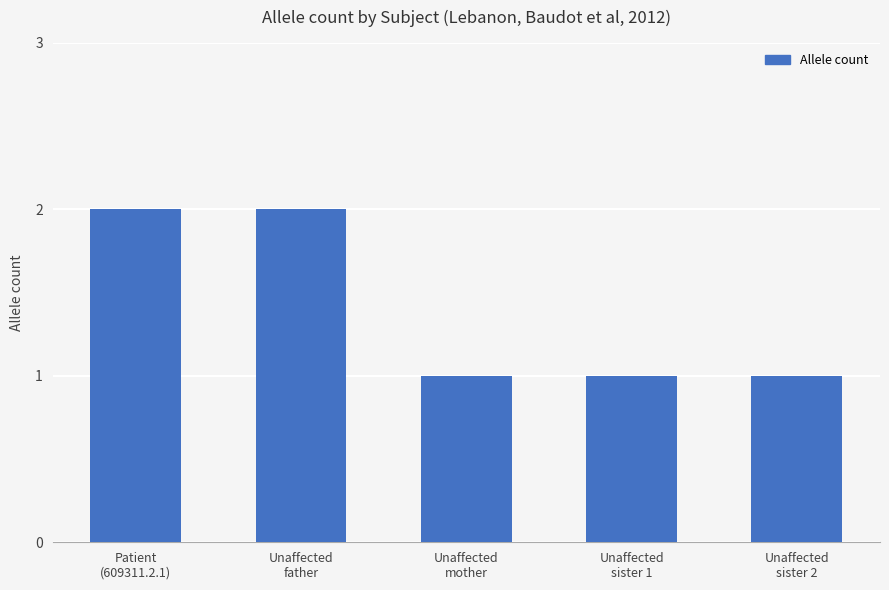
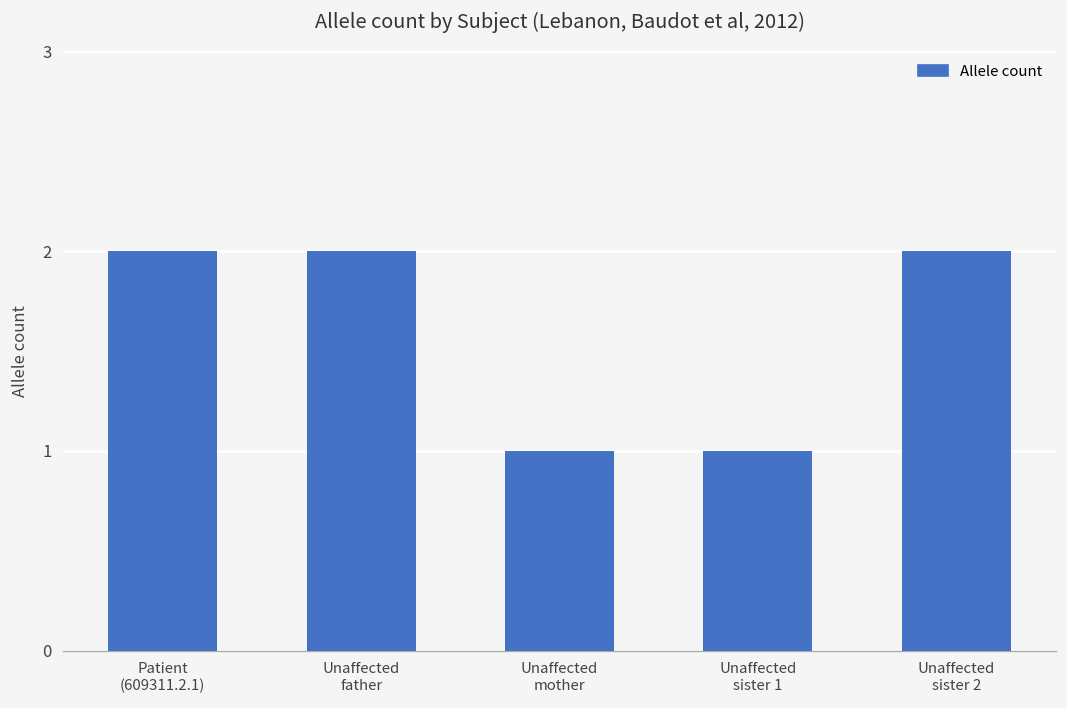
  {
    "Patient (609311.2.1)": 2,
    "Unaffected father": 2,
    "Unaffected mother": 1,
    "Unaffected sister 1": 1,
-   "Unaffected sister 2": 1
+   "Unaffected sister 2": 2
  }
